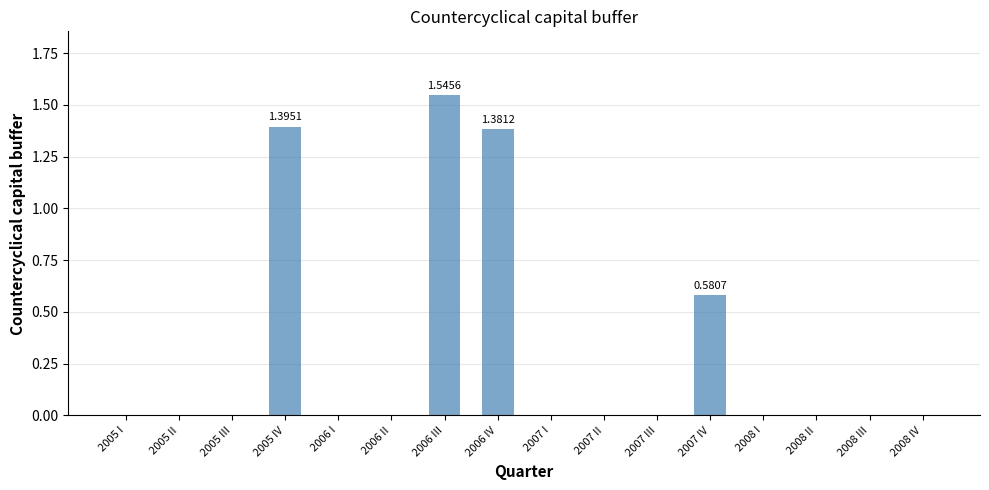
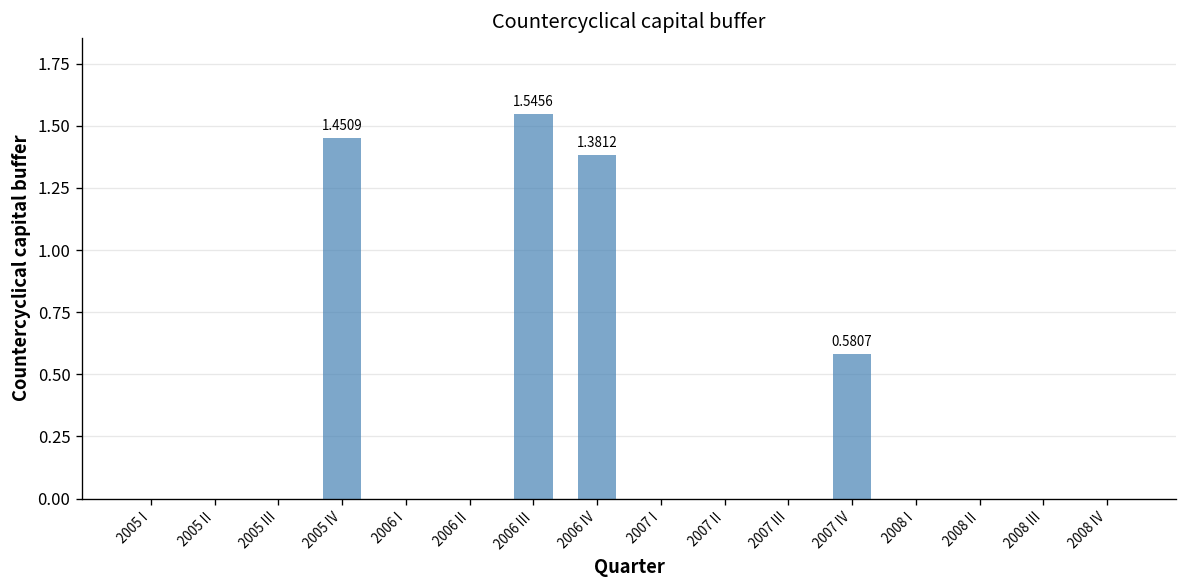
  {
-   "2005 IV": 1.3951,
+   "2005 IV": 1.4509,
    "2006 III": 1.5456,
    "2006 IV": 1.3812,
    "2007 IV": 0.5807
  }
